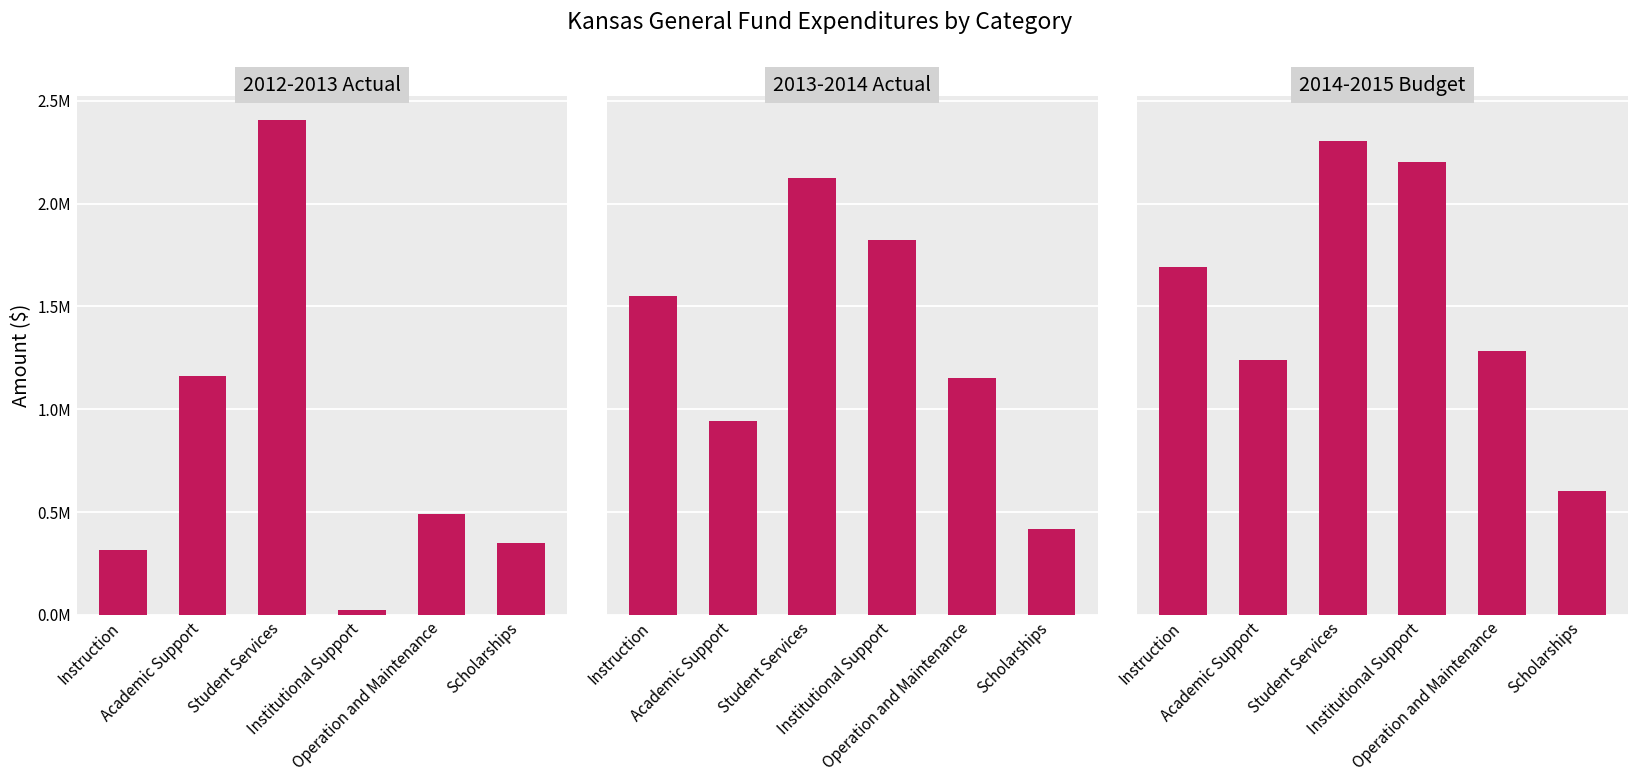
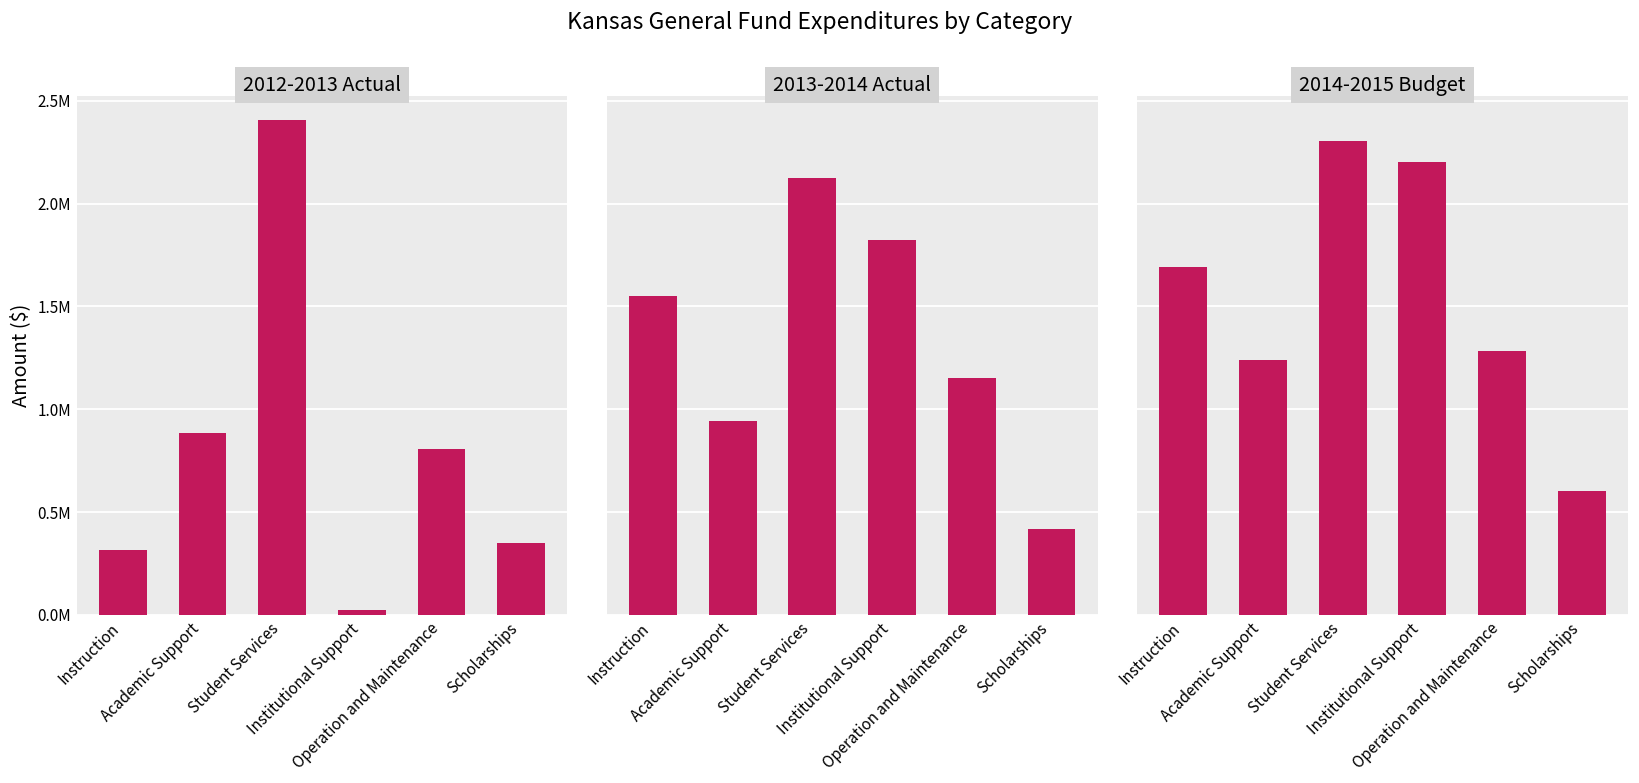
  {
    "2012-2013 Actual": {
      "Instruction": 310000,
-     "Academic Support": 1160000,
+     "Academic Support": 880000,
      "Student Services": 2410000,
      "Institutional Support": 20000,
-     "Operation and Maintenance": 490000,
+     "Operation and Maintenance": 810000,
      "Scholarships": 350000
    }
  }
